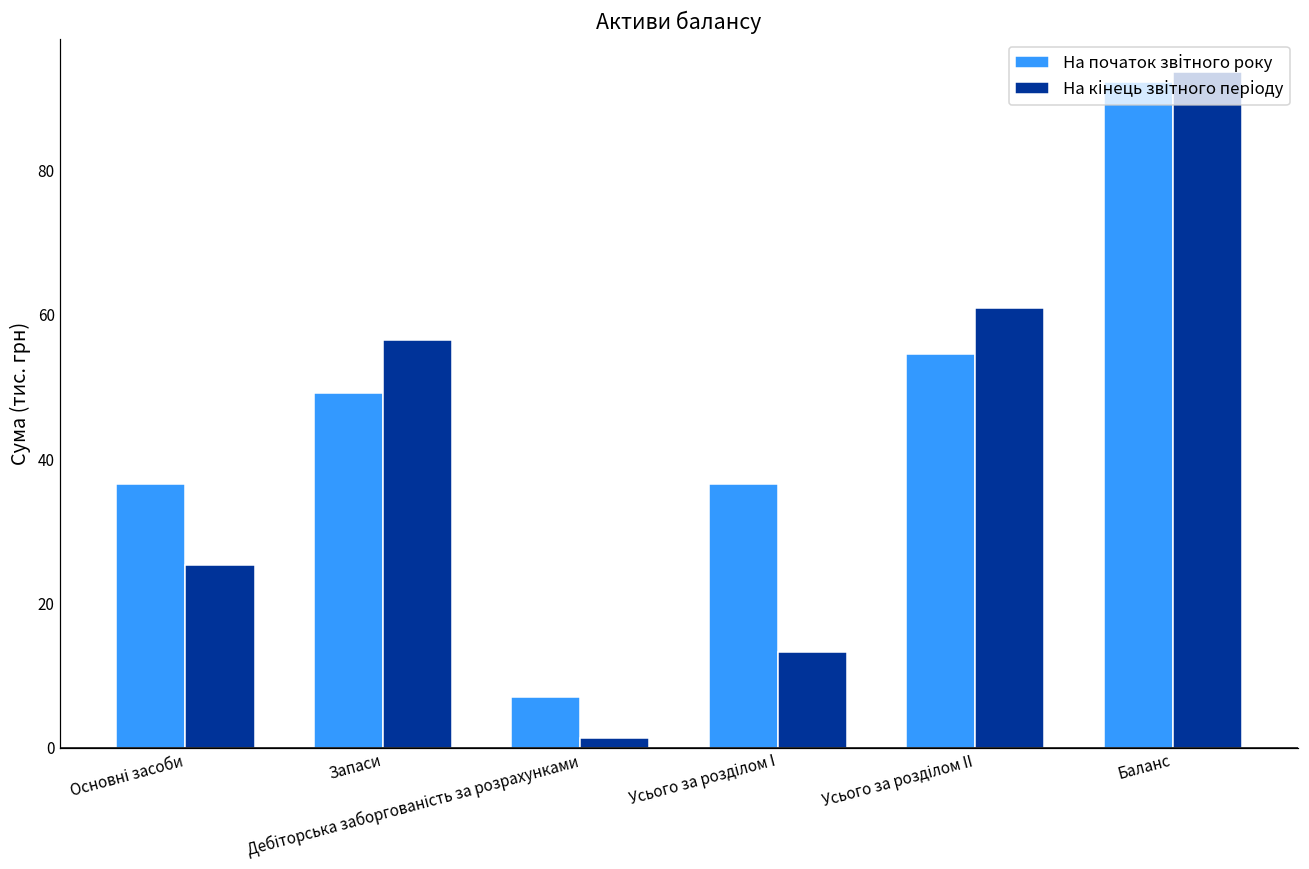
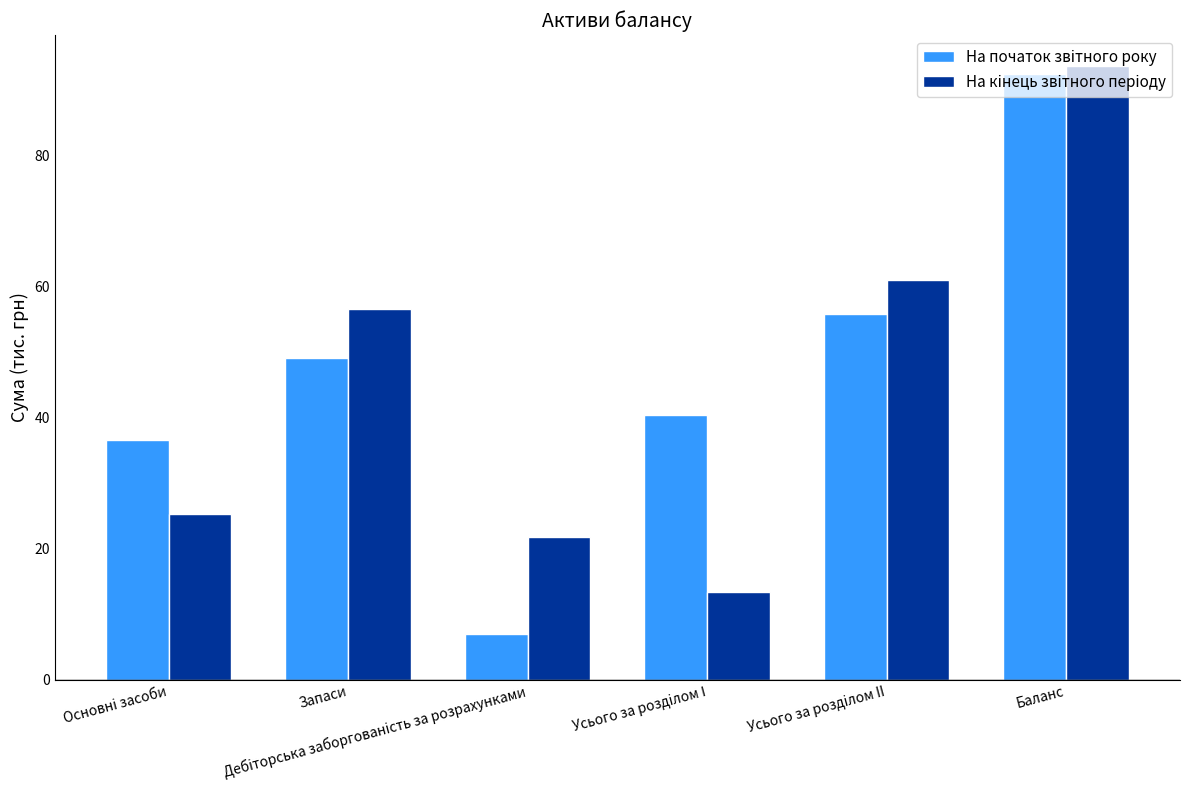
  {
    "На початок звітного року": {
      "Основні засоби": 37,
      "Запаси": 49,
      "Дебіторська заборгованість за розрахунками": 7,
-     "Усього за розділом І": 37,
-     "Усього за розділом II": 55
+     "Усього за розділом І": 40,
+     "Усього за розділом II": 56
    },
    "На кінець звітного періоду": {
      "Основні засоби": 25,
      "Запаси": 57,
-     "Дебіторська заборгованість за розрахунками": 1,
+     "Дебіторська заборгованість за розрахунками": 22,
      "Усього за розділом І": 13,
      "Усього за розділом II": 61
    }
  }
